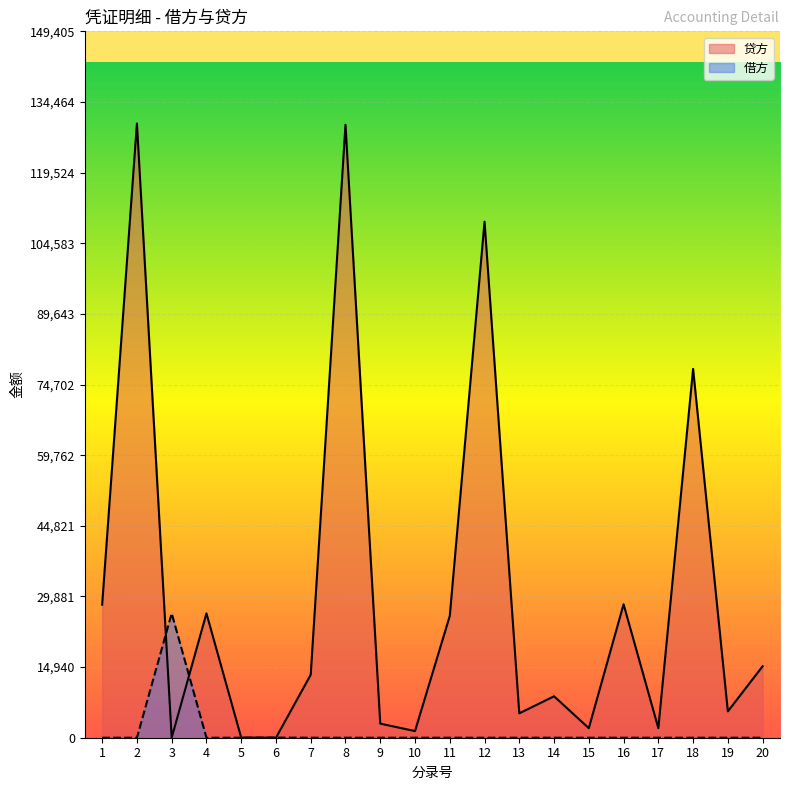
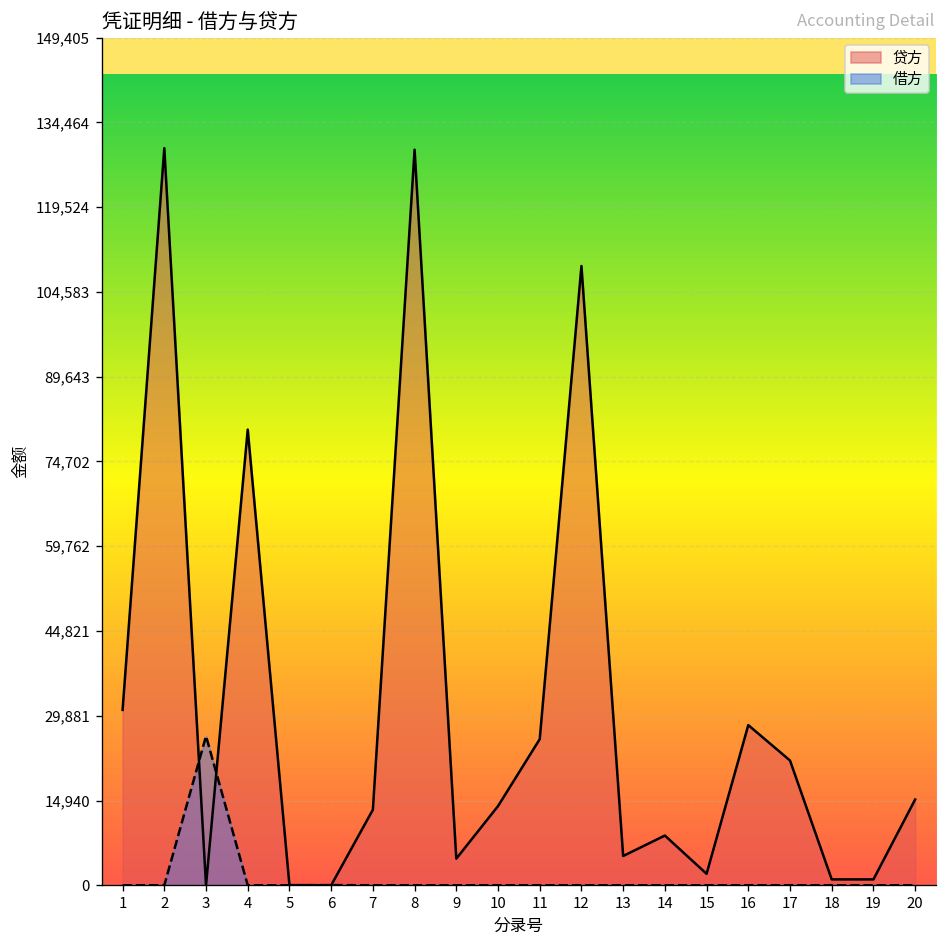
  {
    "贷方": {
-     "1": "28,000",
+     "1": "31,000",
      "2": "130,000",
      "3": "0",
-     "4": "26,000",
+     "4": "80,000",
      "7": "13,000",
      "8": "130,000",
-     "9": "3,000",
-     "10": "1,000",
+     "9": "5,000",
+     "10": "14,000",
      "11": "26,000",
      "12": "109,000",
      "13": "5,000",
      "14": "9,000",
      "15": "2,000",
      "16": "28,000",
-     "17": "2,000",
-     "18": "78,000",
-     "19": "6,000",
+     "17": "22,000",
+     "18": "1,000",
+     "19": "1,000",
      "20": "15,000"
    },
    "借方": {
      "1": "0",
      "2": "0",
      "3": "26,000",
      "4": "0",
      "7": "0",
      "8": "0",
      "9": "0",
      "10": "0",
      "11": "0",
      "12": "0",
      "13": "0",
      "14": "0",
      "15": "0",
      "16": "0",
      "17": "0",
      "18": "0",
      "19": "0",
      "20": "0"
    }
  }
